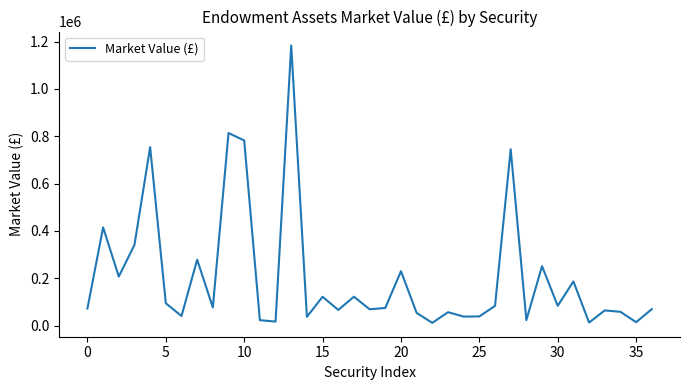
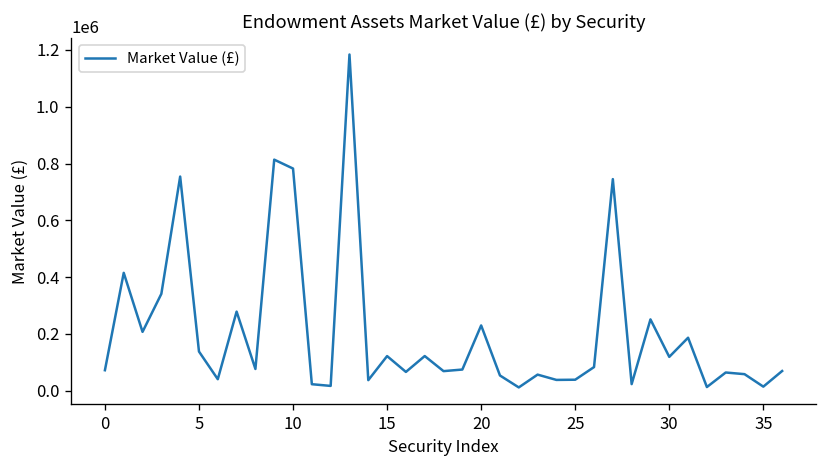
  {
    "0": 70000,
-   "5": 90000,
+   "5": 140000,
    "10": 780000,
    "15": 120000,
    "20": 230000,
    "25": 40000,
-   "30": 80000,
+   "30": 120000,
    "35": 10000
  }
